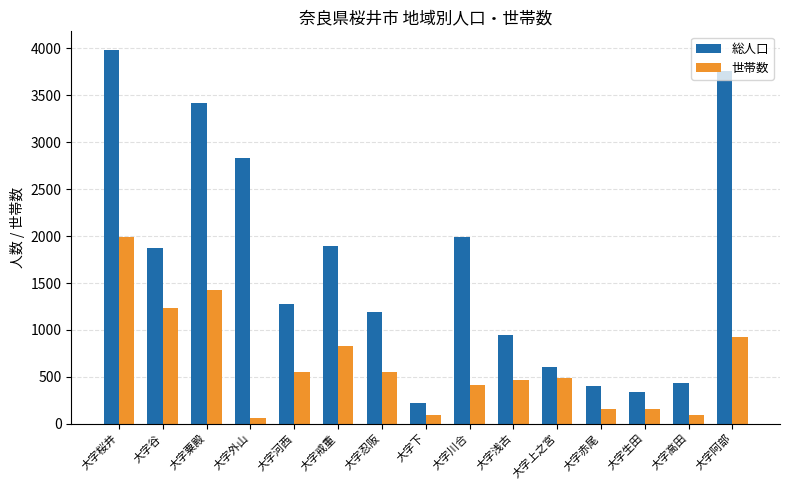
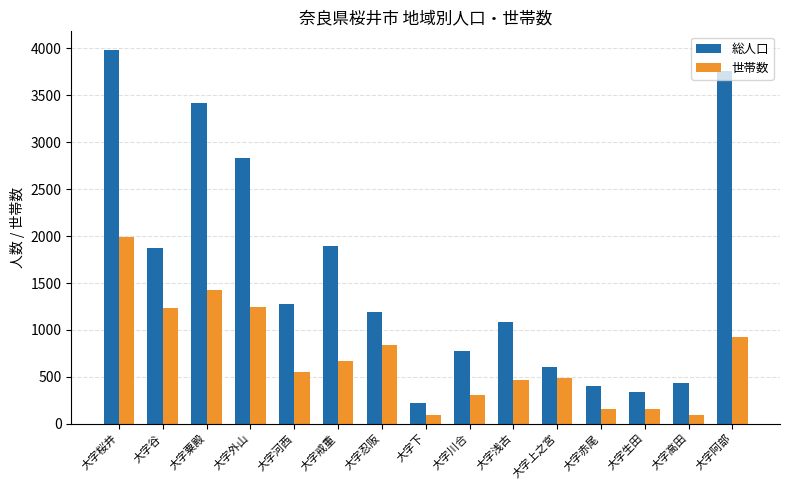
  {
    "総人口": {
      "大字桜井": 4000,
      "大字谷": 1900,
      "大字粟殿": 3400,
      "大字外山": 2800,
      "大字河西": 1300,
      "大字戒重": 1900,
      "大字忍阪": 1200,
      "大字下": 200,
-     "大字川合": 2000,
-     "大字浅古": 900,
+     "大字川合": 800,
+     "大字浅古": 1100,
      "大字上之宮": 600,
      "大字赤尾": 400,
      "大字生田": 300,
      "大字高田": 400
    },
    "世帯数": {
      "大字桜井": 2000,
      "大字谷": 1200,
      "大字粟殿": 1400,
-     "大字外山": 100,
+     "大字外山": 1200,
      "大字河西": 500,
-     "大字戒重": 800,
-     "大字忍阪": 600,
+     "大字戒重": 700,
+     "大字忍阪": 800,
      "大字下": 100,
-     "大字川合": 400,
+     "大字川合": 300,
      "大字浅古": 500,
      "大字上之宮": 500,
      "大字赤尾": 200,
      "大字生田": 200,
      "大字高田": 100,
      "大字阿部": 900
    }
  }
